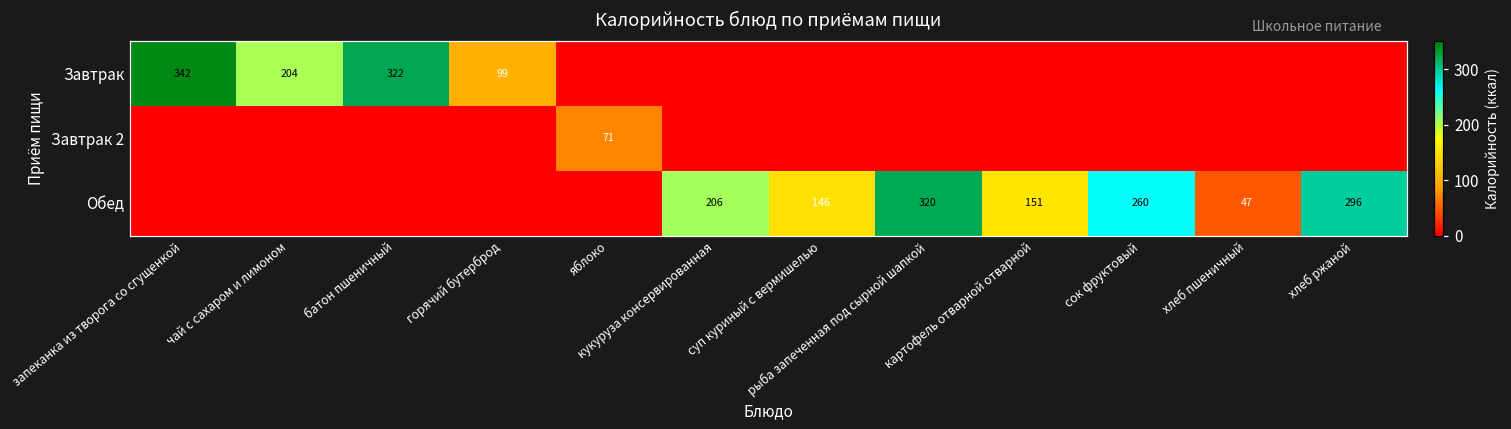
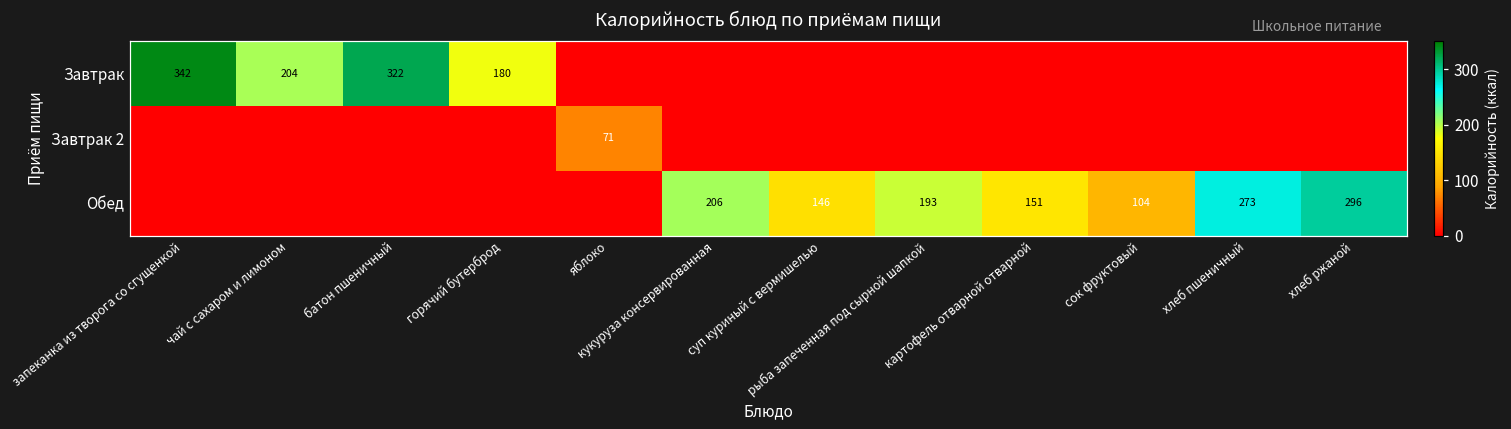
  {
    "Завтрак": {
      "запеканка из творога со сгущенкой": 342,
      "чай с сахаром и лимоном": 204,
      "батон пшеничный": 322,
-     "горячий бутерброд": 99
+     "горячий бутерброд": 180
    },
    "Завтрак 2": {
      "яблоко": 71
    },
    "Обед": {
      "кукуруза консервированная": 206,
      "суп куриный с вермишелью": 146,
-     "рыба запеченная под сырной шапкой": 320,
+     "рыба запеченная под сырной шапкой": 193,
      "картофель отварной отварной": 151,
-     "сок фруктовый": 260,
-     "хлеб пшеничный": 47,
+     "сок фруктовый": 104,
+     "хлеб пшеничный": 273,
      "хлеб ржаной": 296
    }
  }
